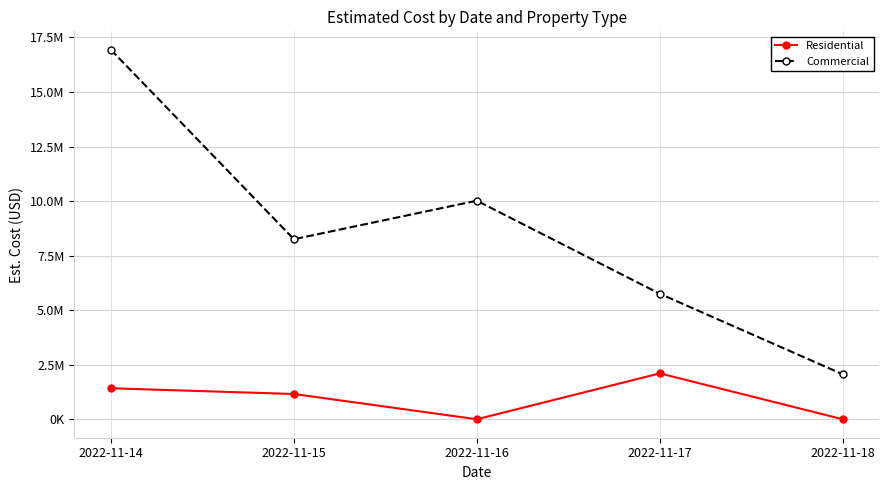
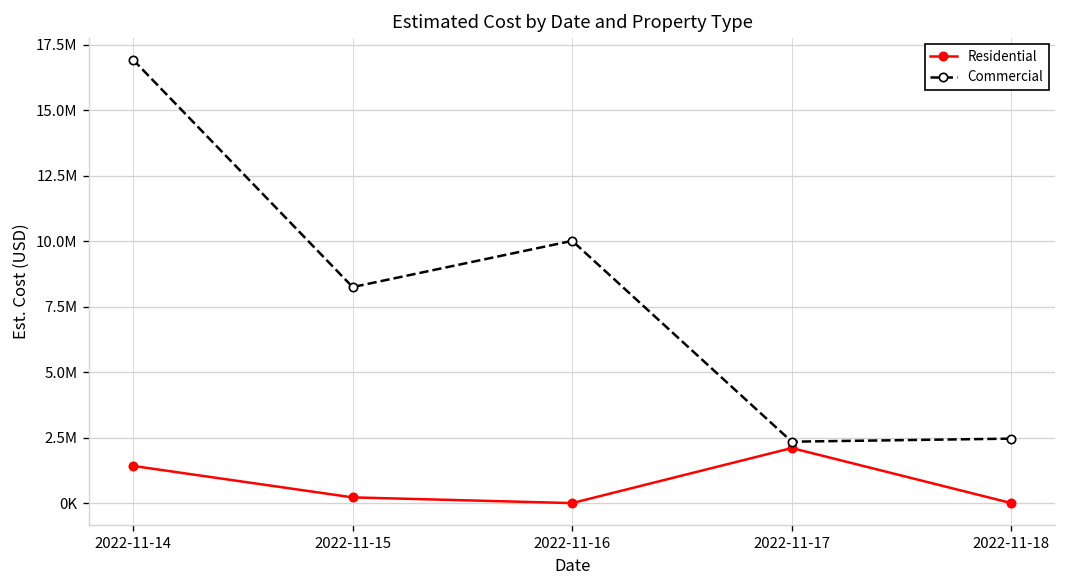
  {
    "Residential": {
      "2022-11-14": 1400000,
-     "2022-11-15": 1200000,
+     "2022-11-15": 200000,
      "2022-11-16": 0,
      "2022-11-17": 2100000,
      "2022-11-18": 0
    },
    "Commercial": {
      "2022-11-14": 16900000,
      "2022-11-15": 8300000,
      "2022-11-16": 10000000,
-     "2022-11-17": 5800000,
-     "2022-11-18": 2100000
+     "2022-11-17": 2300000,
+     "2022-11-18": 2500000
    }
  }
